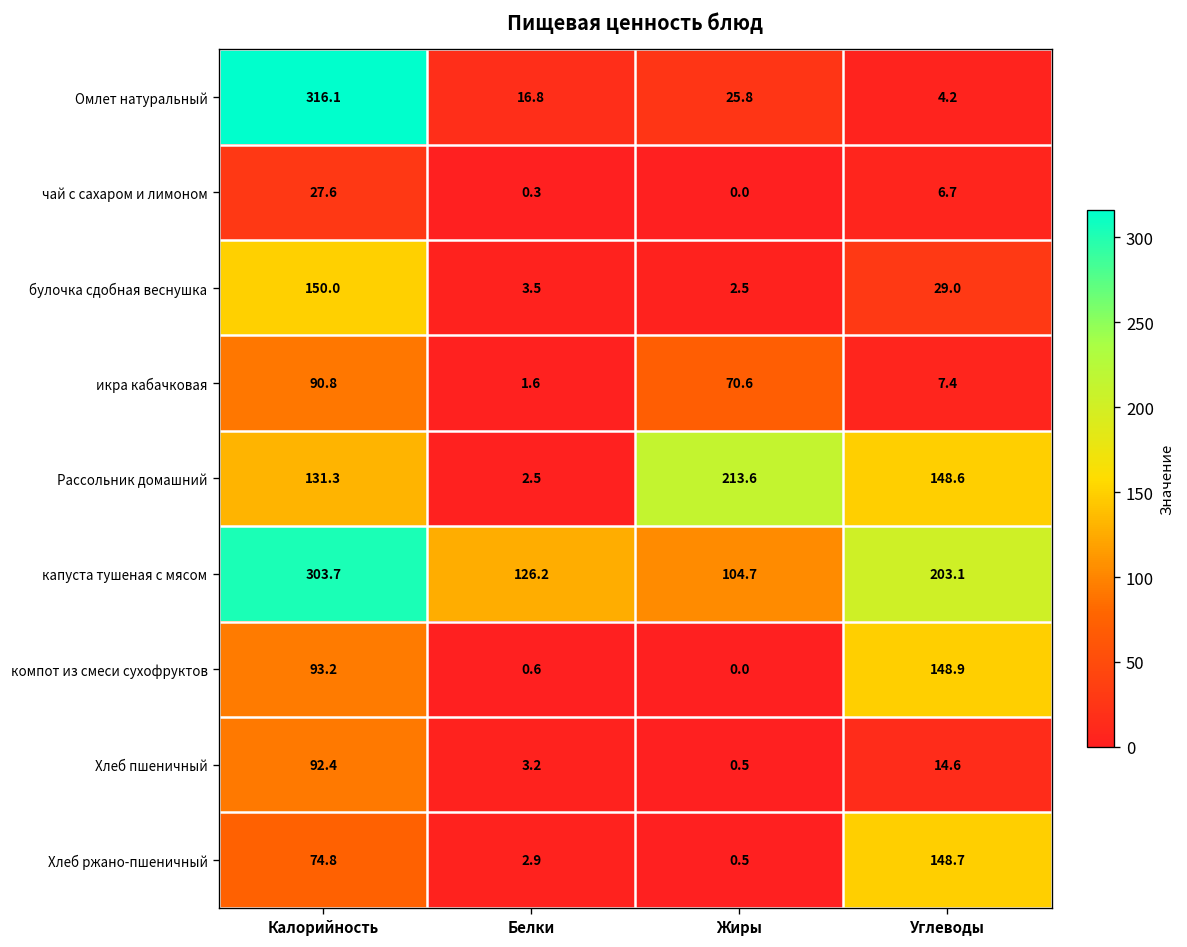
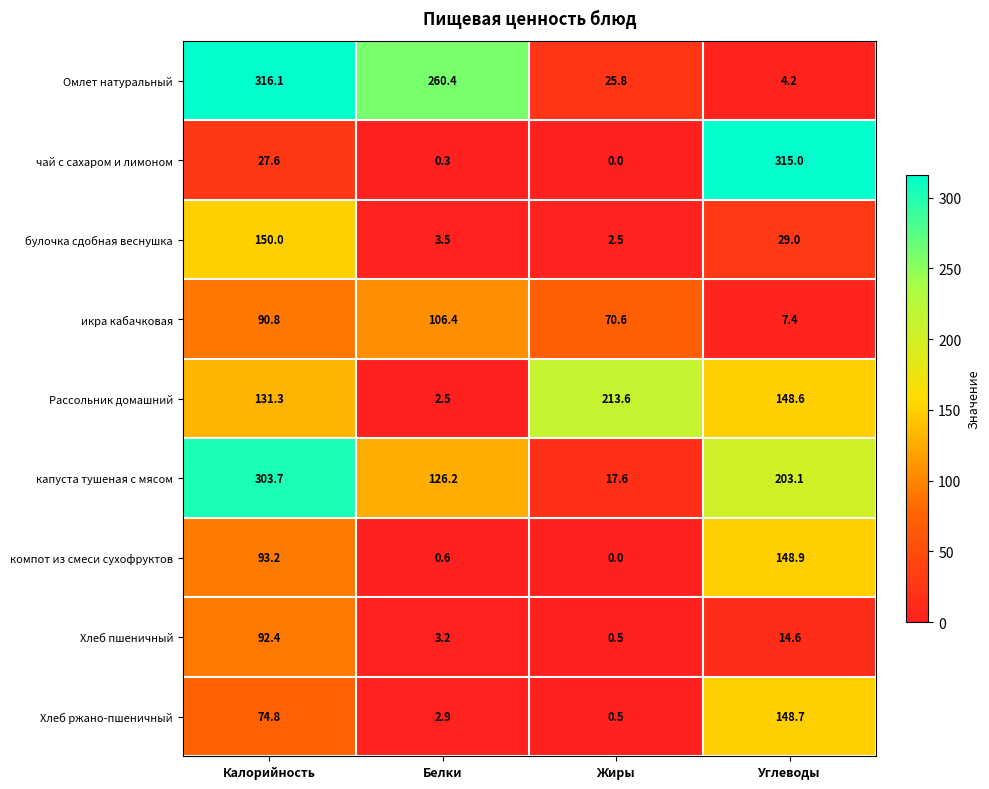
  {
    "Омлет натуральный": {
      "Калорийность": 316.1,
-     "Белки": 16.8,
+     "Белки": 260.4,
      "Жиры": 25.8,
      "Углеводы": 4.2
    },
    "чай с сахаром и лимоном": {
      "Калорийность": 27.6,
      "Белки": 0.3,
      "Жиры": 0.0,
-     "Углеводы": 6.7
+     "Углеводы": 315.0
    },
    "булочка сдобная веснушка": {
      "Калорийность": 150.0,
      "Белки": 3.5,
      "Жиры": 2.5,
      "Углеводы": 29.0
    },
    "икра кабачковая": {
      "Калорийность": 90.8,
-     "Белки": 1.6,
+     "Белки": 106.4,
      "Жиры": 70.6,
      "Углеводы": 7.4
    },
    "Рассольник домашний": {
      "Калорийность": 131.3,
      "Белки": 2.5,
      "Жиры": 213.6,
      "Углеводы": 148.6
    },
    "капуста тушеная с мясом": {
      "Калорийность": 303.7,
      "Белки": 126.2,
-     "Жиры": 104.7,
+     "Жиры": 17.6,
      "Углеводы": 203.1
    },
    "компот из смеси сухофруктов": {
      "Калорийность": 93.2,
      "Белки": 0.6,
      "Жиры": 0.0,
      "Углеводы": 148.9
    },
    "Хлеб пшеничный": {
      "Калорийность": 92.4,
      "Белки": 3.2,
      "Жиры": 0.5,
      "Углеводы": 14.6
    },
    "Хлеб ржано-пшеничный": {
      "Калорийность": 74.8,
      "Белки": 2.9,
      "Жиры": 0.5,
      "Углеводы": 148.7
    }
  }
